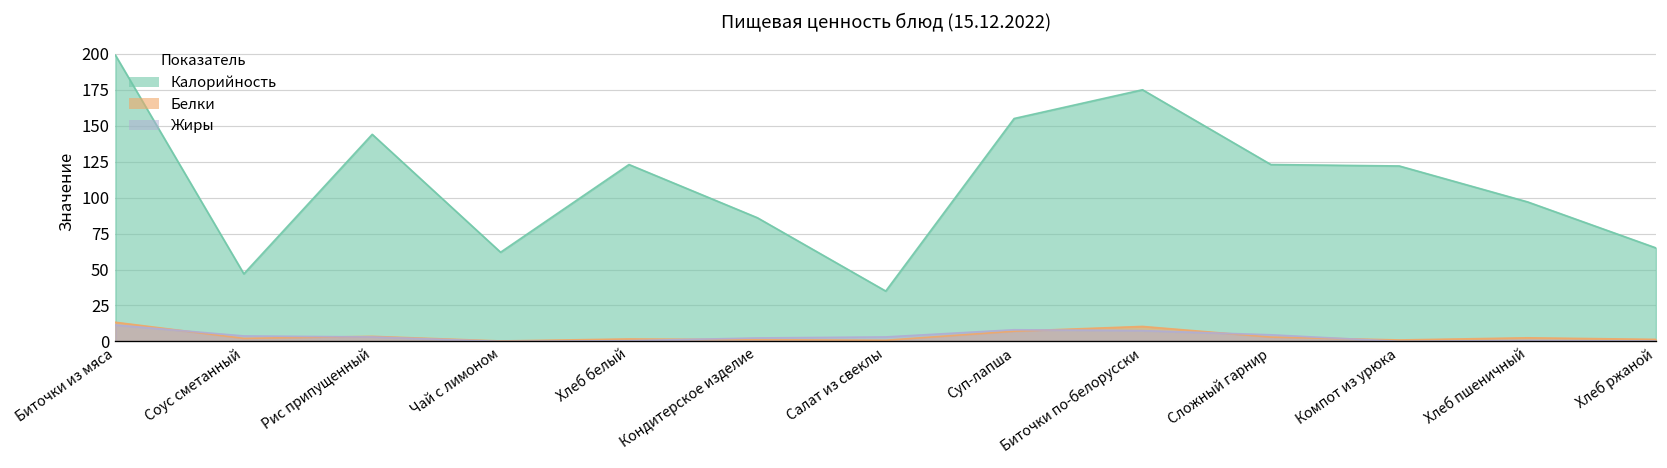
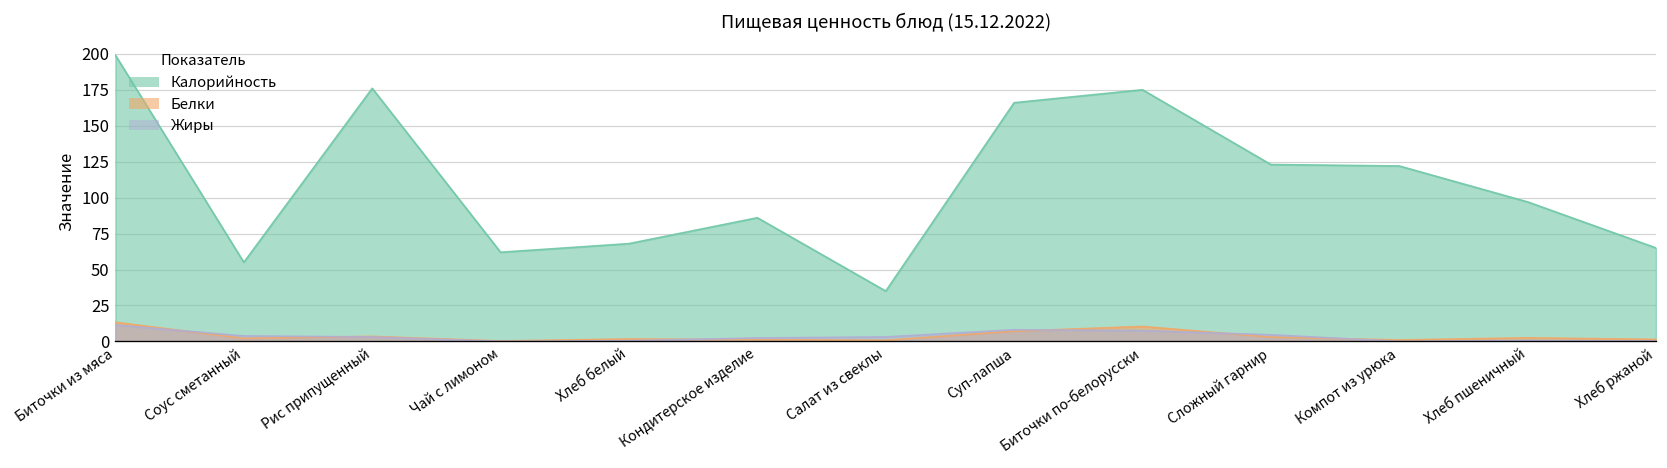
  {
    "Калорийность": {
      "Биточки из мяса": 199,
-     "Соус сметанный": 47,
-     "Рис припущенный": 144,
+     "Соус сметанный": 55,
+     "Рис припущенный": 176,
      "Чай с лимоном": 62,
-     "Хлеб белый": 123,
+     "Хлеб белый": 68,
      "Кондитерское изделие": 86,
      "Салат из свеклы": 35,
-     "Суп-лапша": 155,
+     "Суп-лапша": 166,
      "Биточки по-белорусски": 175,
      "Сложный гарнир": 123,
      "Компот из урюка": 122,
      "Хлеб пшеничный": 97,
      "Хлеб ржаной": 65
    },
    "Белки": {
      "Салат из свеклы": 1,
      "Биточки по-белорусски": 10
    },
    "Жиры": {
      "Салат из свеклы": 3,
      "Биточки по-белорусски": 8
    }
  }
